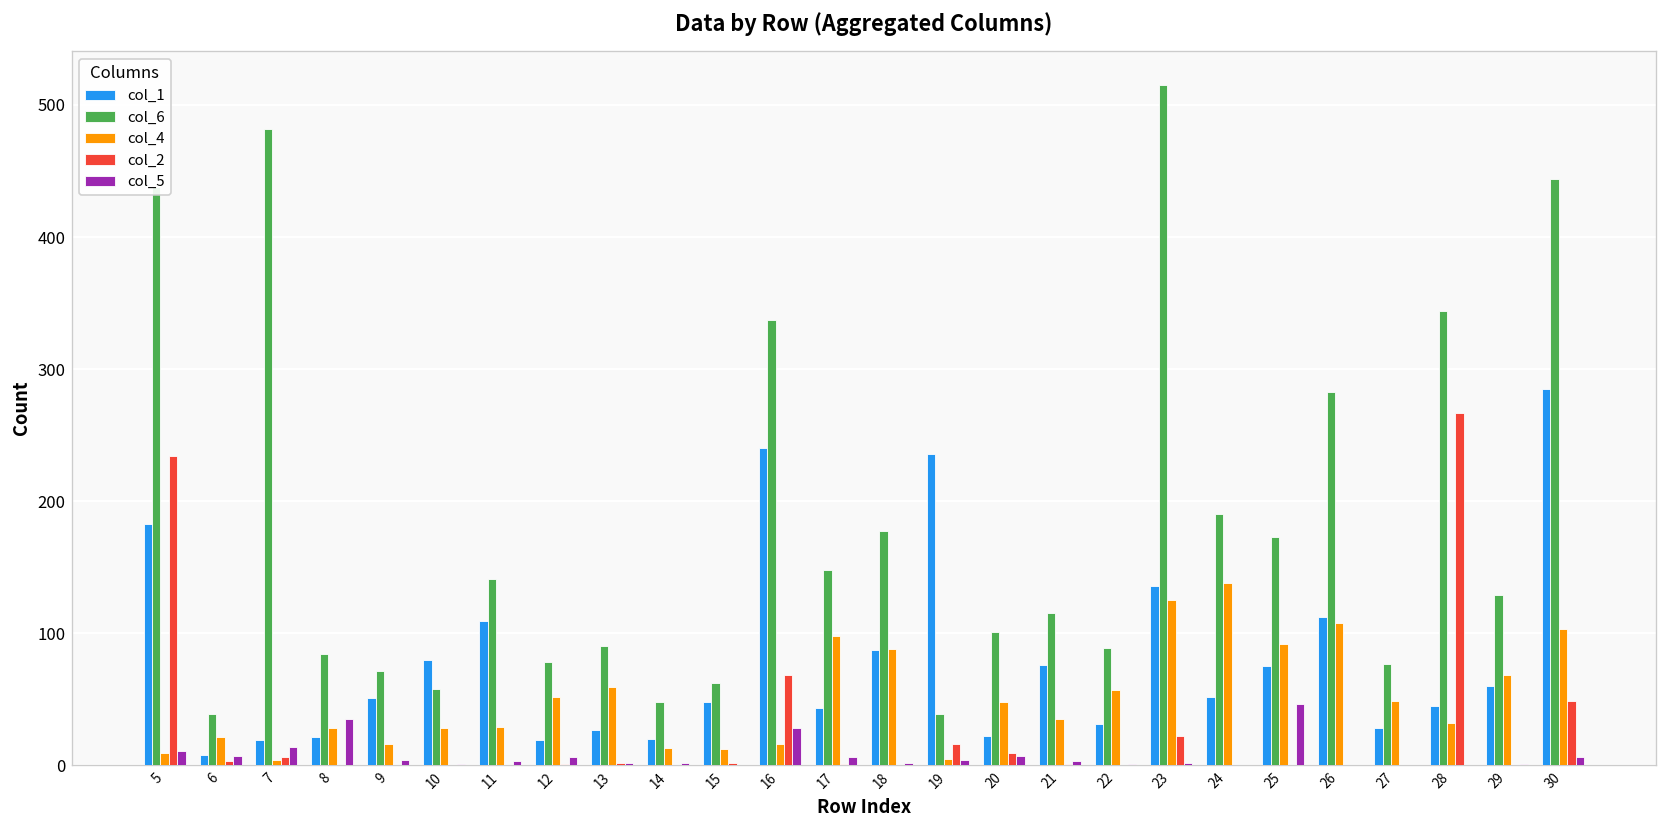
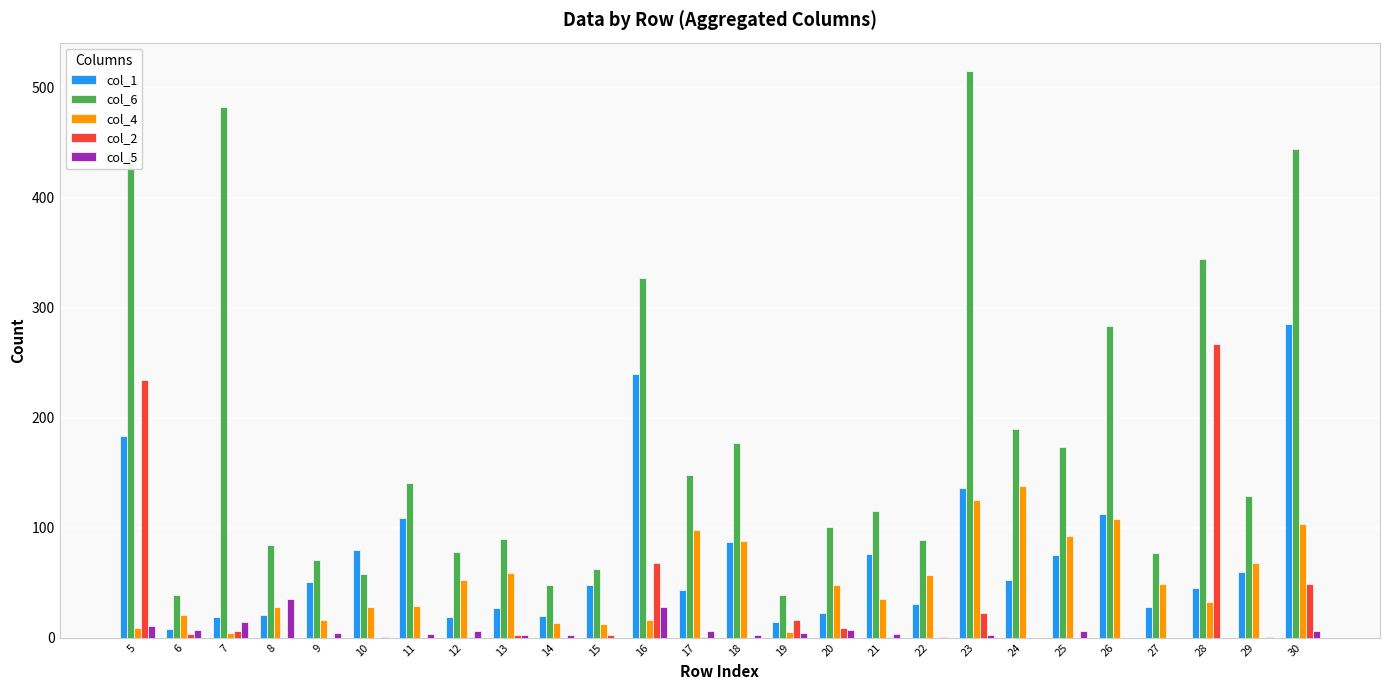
  {
    "col_1": {
      "5": 183,
      "6": 8,
      "7": 19,
      "8": 21,
      "9": 51,
      "10": 80,
      "11": 109,
      "12": 19,
      "13": 27,
      "14": 20,
      "15": 48,
      "16": 240,
      "17": 43,
      "18": 87,
-     "19": 236,
+     "19": 14,
      "20": 22,
      "21": 76,
      "22": 31,
      "23": 136,
      "24": 52,
      "25": 75,
      "26": 112,
      "27": 28,
      "28": 45,
      "29": 60,
      "30": 285
    },
    "col_6": {
      "6": 39,
      "7": 482,
      "8": 84,
      "9": 71,
      "10": 58,
      "11": 141,
      "12": 78,
      "13": 90,
      "14": 48,
      "15": 62,
-     "16": 337,
+     "16": 327,
      "17": 148,
      "18": 177,
      "19": 39,
      "20": 101,
      "21": 115,
      "22": 89,
      "23": 515,
      "24": 190,
      "25": 173,
      "26": 283,
      "27": 77,
      "28": 344,
      "29": 129,
      "30": 444
    },
    "col_4": {
      "5": 9,
      "6": 21,
      "7": 4,
      "8": 28,
      "9": 16,
      "10": 28,
      "11": 29,
      "12": 52,
      "13": 59,
      "14": 13,
      "15": 12,
      "16": 16,
      "17": 98,
      "18": 88,
      "19": 5,
      "20": 48,
      "21": 35,
      "22": 57,
      "23": 125,
      "24": 138,
      "25": 92,
      "26": 108,
      "27": 49,
      "28": 32,
      "29": 68,
      "30": 103
    },
    "col_2": {
      "5": 234,
      "6": 3,
      "7": 6,
      "8": 0,
      "9": 0,
      "10": 0,
      "11": 0,
      "14": 0,
      "16": 68,
      "18": 0,
      "19": 16,
      "20": 9,
      "22": 0,
      "23": 22,
      "24": 0,
      "25": 0,
      "26": 0,
      "27": 0,
      "28": 267,
      "29": 0,
      "30": 49
    },
    "col_5": {
      "5": 11,
      "6": 7,
      "7": 14,
      "8": 35,
      "9": 4,
      "11": 3,
      "12": 6,
      "15": 0,
      "16": 28,
      "17": 6,
      "19": 4,
      "20": 7,
      "21": 3,
      "24": 0,
-     "25": 46,
+     "25": 6,
      "26": 0,
      "27": 0,
      "28": 0,
      "30": 6
    }
  }
